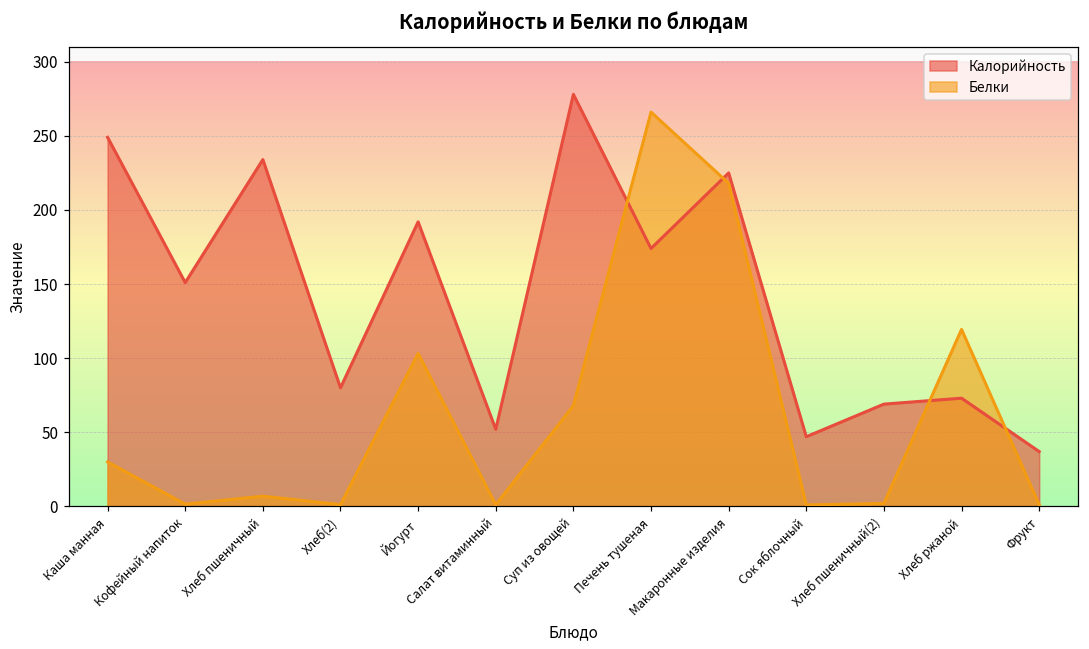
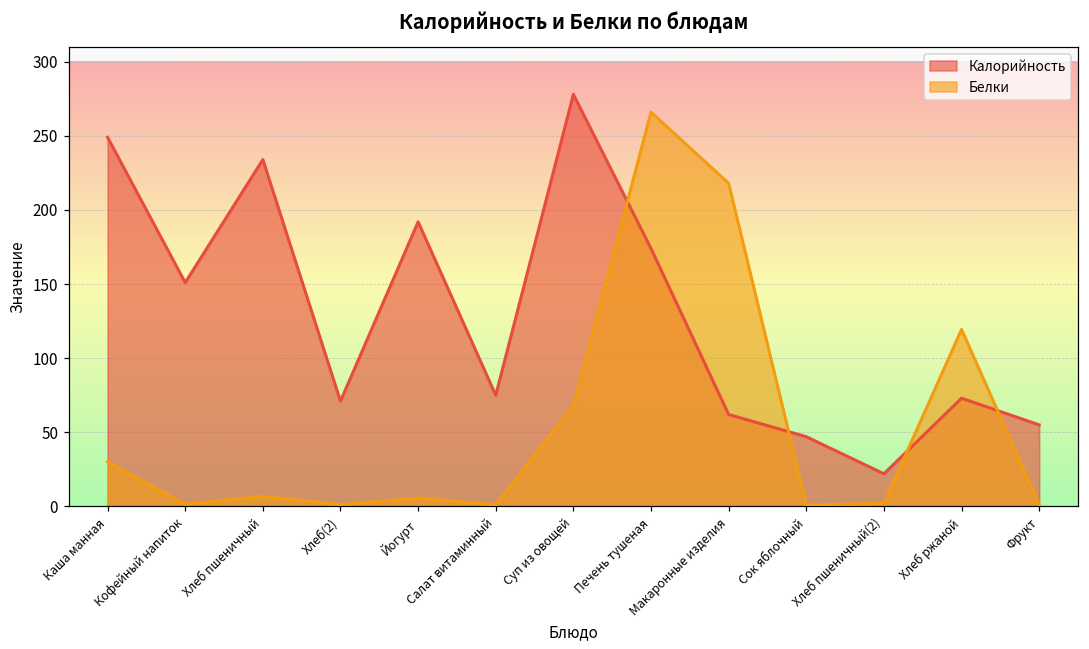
  {
    "Калорийность": {
      "Каша манная": 249,
      "Кофейный напиток": 151,
      "Хлеб пшеничный": 234,
-     "Хлеб(2)": 80,
+     "Хлеб(2)": 71,
      "Йогурт": 192,
-     "Салат витаминный": 52,
+     "Салат витаминный": 75,
      "Суп из овощей": 278,
      "Печень тушеная": 174,
-     "Макаронные изделия": 225,
+     "Макаронные изделия": 62,
      "Сок яблочный": 47,
-     "Хлеб пшеничный(2)": 69,
+     "Хлеб пшеничный(2)": 22,
      "Хлеб ржаной": 73,
-     "Фрукт": 37
+     "Фрукт": 55
    },
    "Белки": {
      "Каша манная": 30,
      "Кофейный напиток": 2,
      "Хлеб пшеничный": 7,
      "Хлеб(2)": 1,
-     "Йогурт": 103,
+     "Йогурт": 6,
      "Салат витаминный": 1,
      "Суп из овощей": 68,
      "Печень тушеная": 266,
      "Макаронные изделия": 218,
      "Сок яблочный": 1,
      "Хлеб пшеничный(2)": 2,
      "Хлеб ржаной": 119,
      "Фрукт": 1
    }
  }
